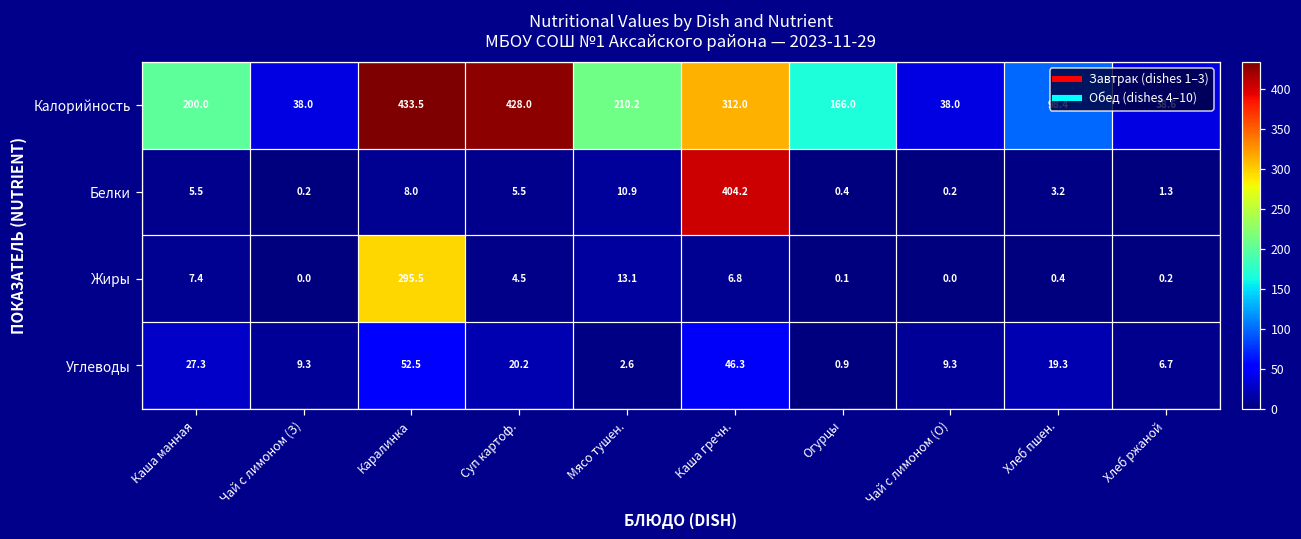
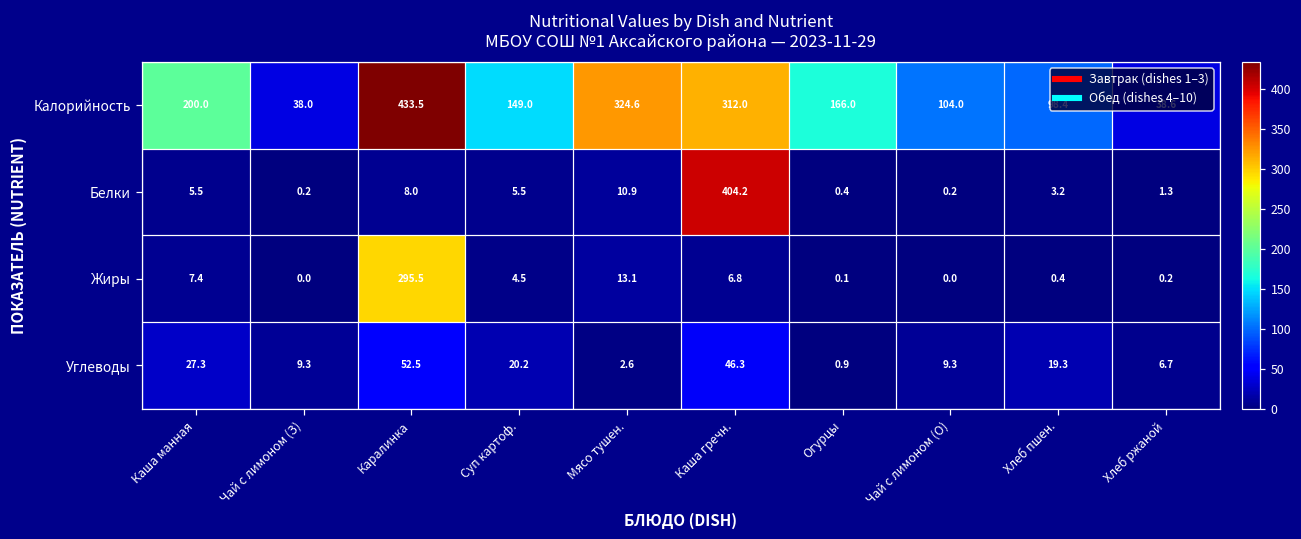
  {
    "Калорийность": {
      "Каша манная": 200.0,
      "Чай с лимоном (З)": 38.0,
      "Каралинка": 433.5,
-     "Суп картоф.": 428.0,
-     "Мясо тушен.": 210.2,
+     "Суп картоф.": 149.0,
+     "Мясо тушен.": 324.6,
      "Каша гречн.": 312.0,
      "Огурцы": 166.0,
-     "Чай с лимоном (О)": 38.0
+     "Чай с лимоном (О)": 104.0
    },
    "Белки": {
      "Каша манная": 5.5,
      "Чай с лимоном (З)": 0.2,
      "Каралинка": 8.0,
      "Суп картоф.": 5.5,
      "Мясо тушен.": 10.9,
      "Каша гречн.": 404.2,
      "Огурцы": 0.4,
      "Чай с лимоном (О)": 0.2,
      "Хлеб пшен.": 3.2,
      "Хлеб ржаной": 1.3
    },
    "Жиры": {
      "Каша манная": 7.4,
      "Чай с лимоном (З)": 0.0,
      "Каралинка": 295.5,
      "Суп картоф.": 4.5,
      "Мясо тушен.": 13.1,
      "Каша гречн.": 6.8,
      "Огурцы": 0.1,
      "Чай с лимоном (О)": 0.0,
      "Хлеб пшен.": 0.4,
      "Хлеб ржаной": 0.2
    },
    "Углеводы": {
      "Каша манная": 27.3,
      "Чай с лимоном (З)": 9.3,
      "Каралинка": 52.5,
      "Суп картоф.": 20.2,
      "Мясо тушен.": 2.6,
      "Каша гречн.": 46.3,
      "Огурцы": 0.9,
      "Чай с лимоном (О)": 9.3,
      "Хлеб пшен.": 19.3,
      "Хлеб ржаной": 6.7
    }
  }
